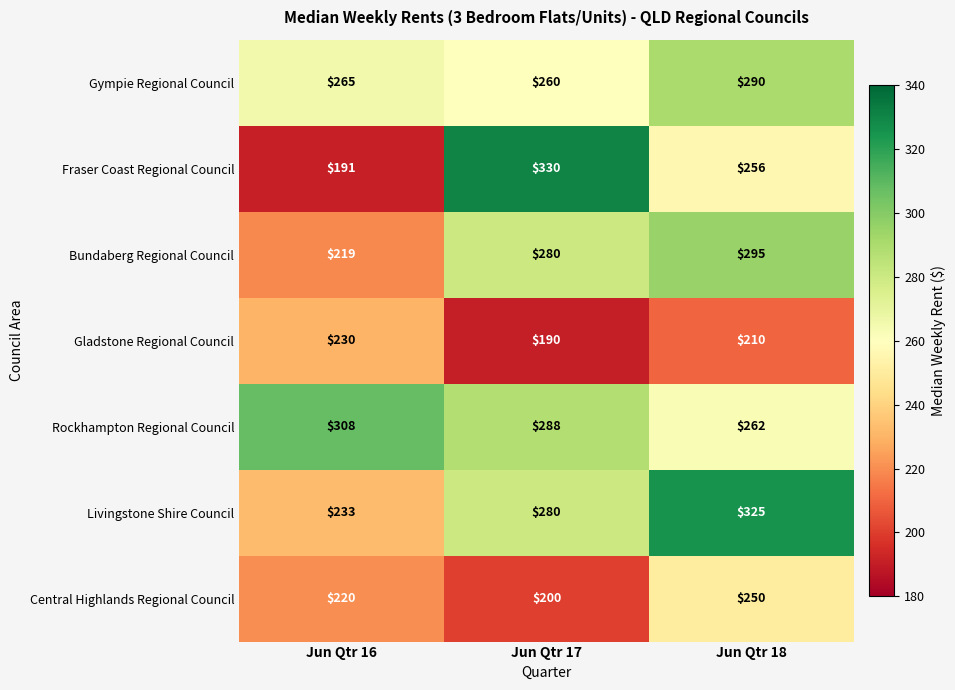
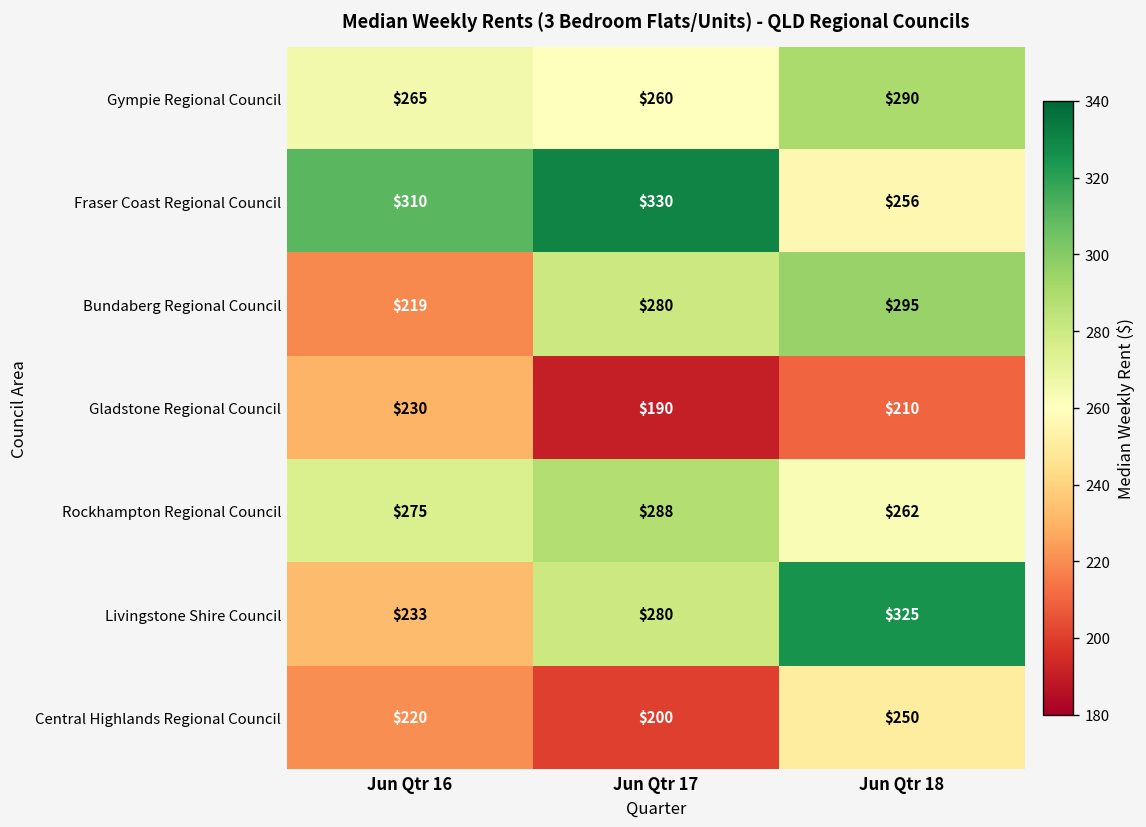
  {
    "Gympie Regional Council": {
      "Jun Qtr 16": "$265",
      "Jun Qtr 17": "$260",
      "Jun Qtr 18": "$290"
    },
    "Fraser Coast Regional Council": {
-     "Jun Qtr 16": "$191",
+     "Jun Qtr 16": "$310",
      "Jun Qtr 17": "$330",
      "Jun Qtr 18": "$256"
    },
    "Bundaberg Regional Council": {
      "Jun Qtr 16": "$219",
      "Jun Qtr 17": "$280",
      "Jun Qtr 18": "$295"
    },
    "Gladstone Regional Council": {
      "Jun Qtr 16": "$230",
      "Jun Qtr 17": "$190",
      "Jun Qtr 18": "$210"
    },
    "Rockhampton Regional Council": {
-     "Jun Qtr 16": "$308",
+     "Jun Qtr 16": "$275",
      "Jun Qtr 17": "$288",
      "Jun Qtr 18": "$262"
    },
    "Livingstone Shire Council": {
      "Jun Qtr 16": "$233",
      "Jun Qtr 17": "$280",
      "Jun Qtr 18": "$325"
    },
    "Central Highlands Regional Council": {
      "Jun Qtr 16": "$220",
      "Jun Qtr 17": "$200",
      "Jun Qtr 18": "$250"
    }
  }
